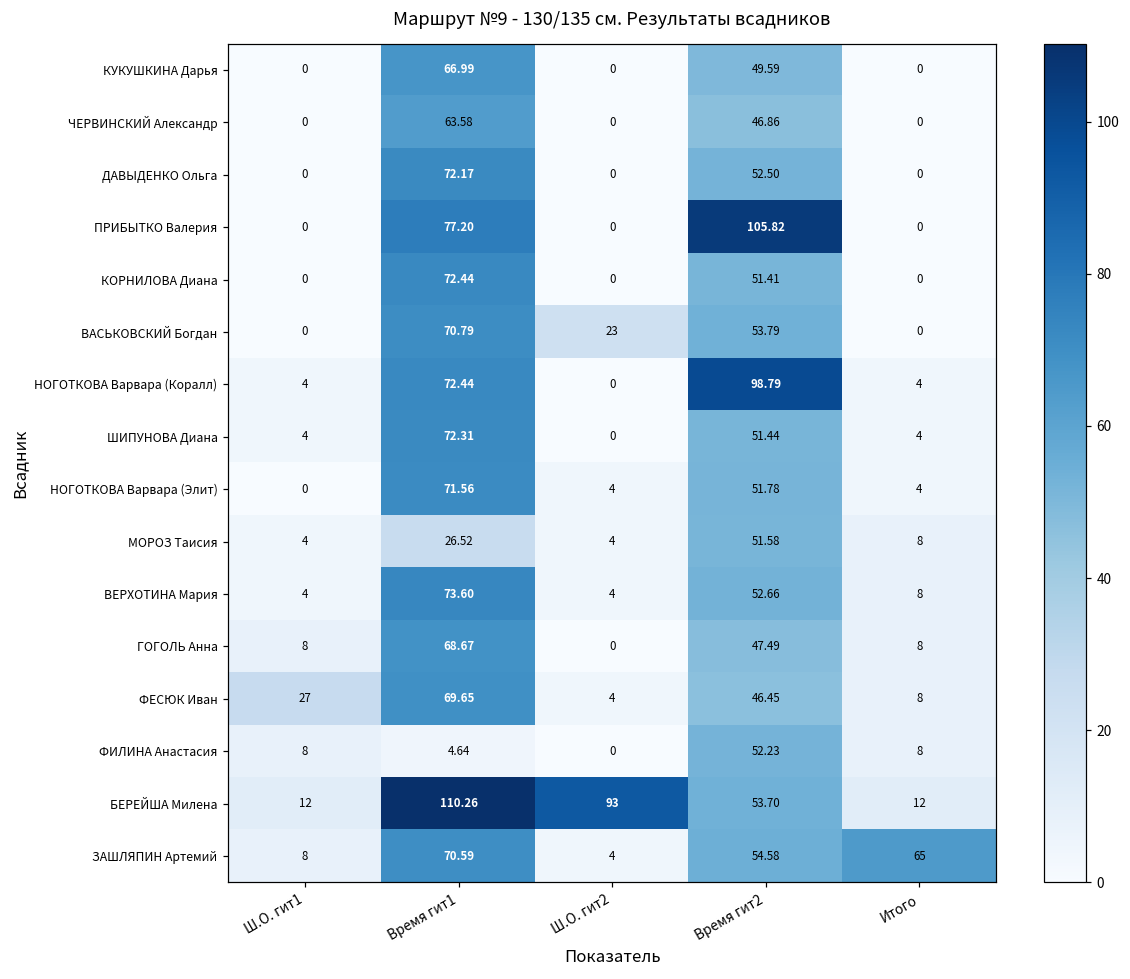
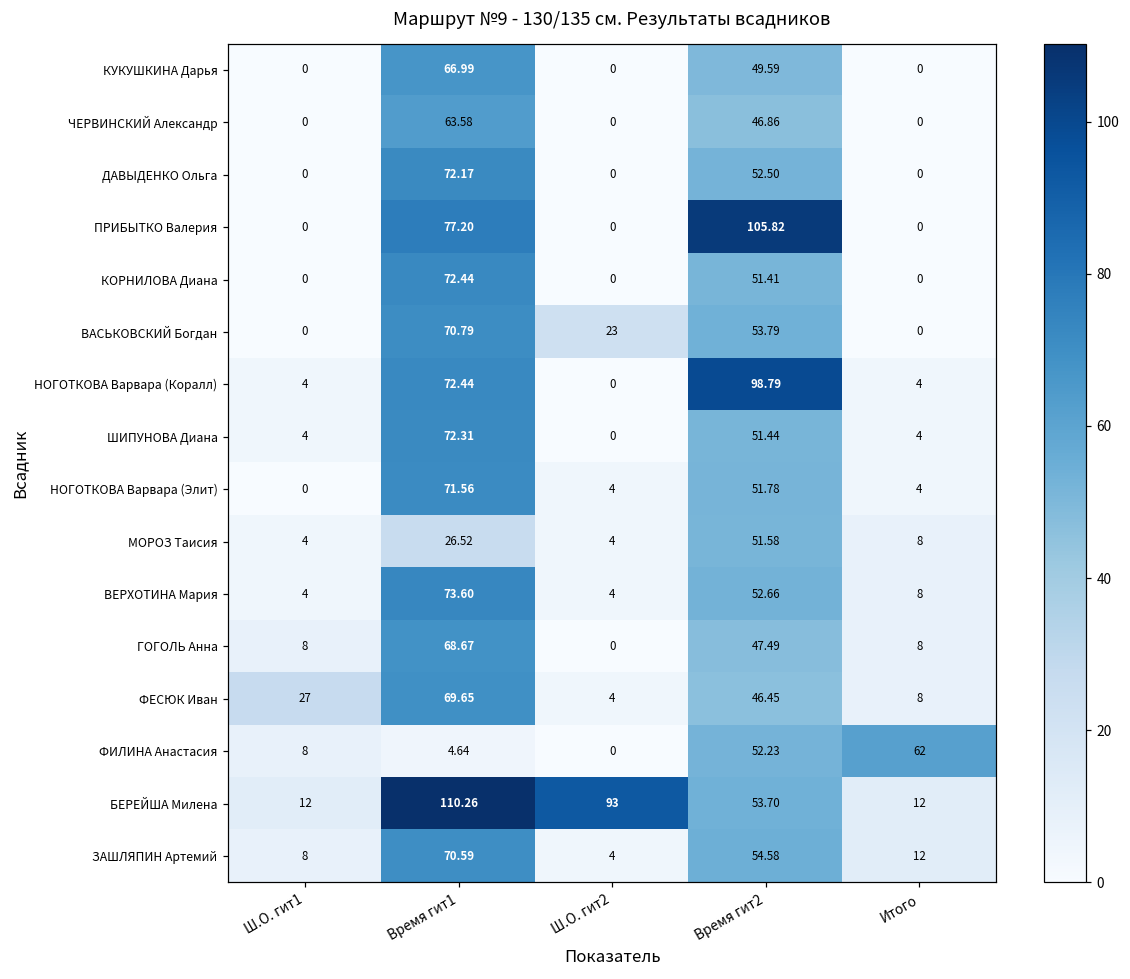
  {
    "КУКУШКИНА Дарья": {
      "Ш.О. гит1": 0,
      "Время гит1": 66.99,
      "Ш.О. гит2": 0,
      "Время гит2": 49.59,
      "Итого": 0
    },
    "ЧЕРВИНСКИЙ Александр": {
      "Ш.О. гит1": 0,
      "Время гит1": 63.58,
      "Ш.О. гит2": 0,
      "Время гит2": 46.86,
      "Итого": 0
    },
    "ДАВЫДЕНКО Ольга": {
      "Ш.О. гит1": 0,
      "Время гит1": 72.17,
      "Ш.О. гит2": 0,
      "Время гит2": 52.50,
      "Итого": 0
    },
    "ПРИБЫТКО Валерия": {
      "Ш.О. гит1": 0,
      "Время гит1": 77.20,
      "Ш.О. гит2": 0,
      "Время гит2": 105.82,
      "Итого": 0
    },
    "КОРНИЛОВА Диана": {
      "Ш.О. гит1": 0,
      "Время гит1": 72.44,
      "Ш.О. гит2": 0,
      "Время гит2": 51.41,
      "Итого": 0
    },
    "ВАСЬКОВСКИЙ Богдан": {
      "Ш.О. гит1": 0,
      "Время гит1": 70.79,
      "Ш.О. гит2": 23,
      "Время гит2": 53.79,
      "Итого": 0
    },
    "НОГОТКОВА Варвара (Коралл)": {
      "Ш.О. гит1": 4,
      "Время гит1": 72.44,
      "Ш.О. гит2": 0,
      "Время гит2": 98.79,
      "Итого": 4
    },
    "ШИПУНОВА Диана": {
      "Ш.О. гит1": 4,
      "Время гит1": 72.31,
      "Ш.О. гит2": 0,
      "Время гит2": 51.44,
      "Итого": 4
    },
    "НОГОТКОВА Варвара (Элит)": {
      "Ш.О. гит1": 0,
      "Время гит1": 71.56,
      "Ш.О. гит2": 4,
      "Время гит2": 51.78,
      "Итого": 4
    },
    "МОРОЗ Таисия": {
      "Ш.О. гит1": 4,
      "Время гит1": 26.52,
      "Ш.О. гит2": 4,
      "Время гит2": 51.58,
      "Итого": 8
    },
    "ВЕРХОТИНА Мария": {
      "Ш.О. гит1": 4,
      "Время гит1": 73.60,
      "Ш.О. гит2": 4,
      "Время гит2": 52.66,
      "Итого": 8
    },
    "ГОГОЛЬ Анна": {
      "Ш.О. гит1": 8,
      "Время гит1": 68.67,
      "Ш.О. гит2": 0,
      "Время гит2": 47.49,
      "Итого": 8
    },
    "ФЕСЮК Иван": {
      "Ш.О. гит1": 27,
      "Время гит1": 69.65,
      "Ш.О. гит2": 4,
      "Время гит2": 46.45,
      "Итого": 8
    },
    "ФИЛИНА Анастасия": {
      "Ш.О. гит1": 8,
      "Время гит1": 4.64,
      "Ш.О. гит2": 0,
      "Время гит2": 52.23,
-     "Итого": 8
+     "Итого": 62
    },
    "БЕРЕЙША Милена": {
      "Ш.О. гит1": 12,
      "Время гит1": 110.26,
      "Ш.О. гит2": 93,
      "Время гит2": 53.70,
      "Итого": 12
    },
    "ЗАШЛЯПИН Артемий": {
      "Ш.О. гит1": 8,
      "Время гит1": 70.59,
      "Ш.О. гит2": 4,
      "Время гит2": 54.58,
-     "Итого": 65
+     "Итого": 12
    }
  }
